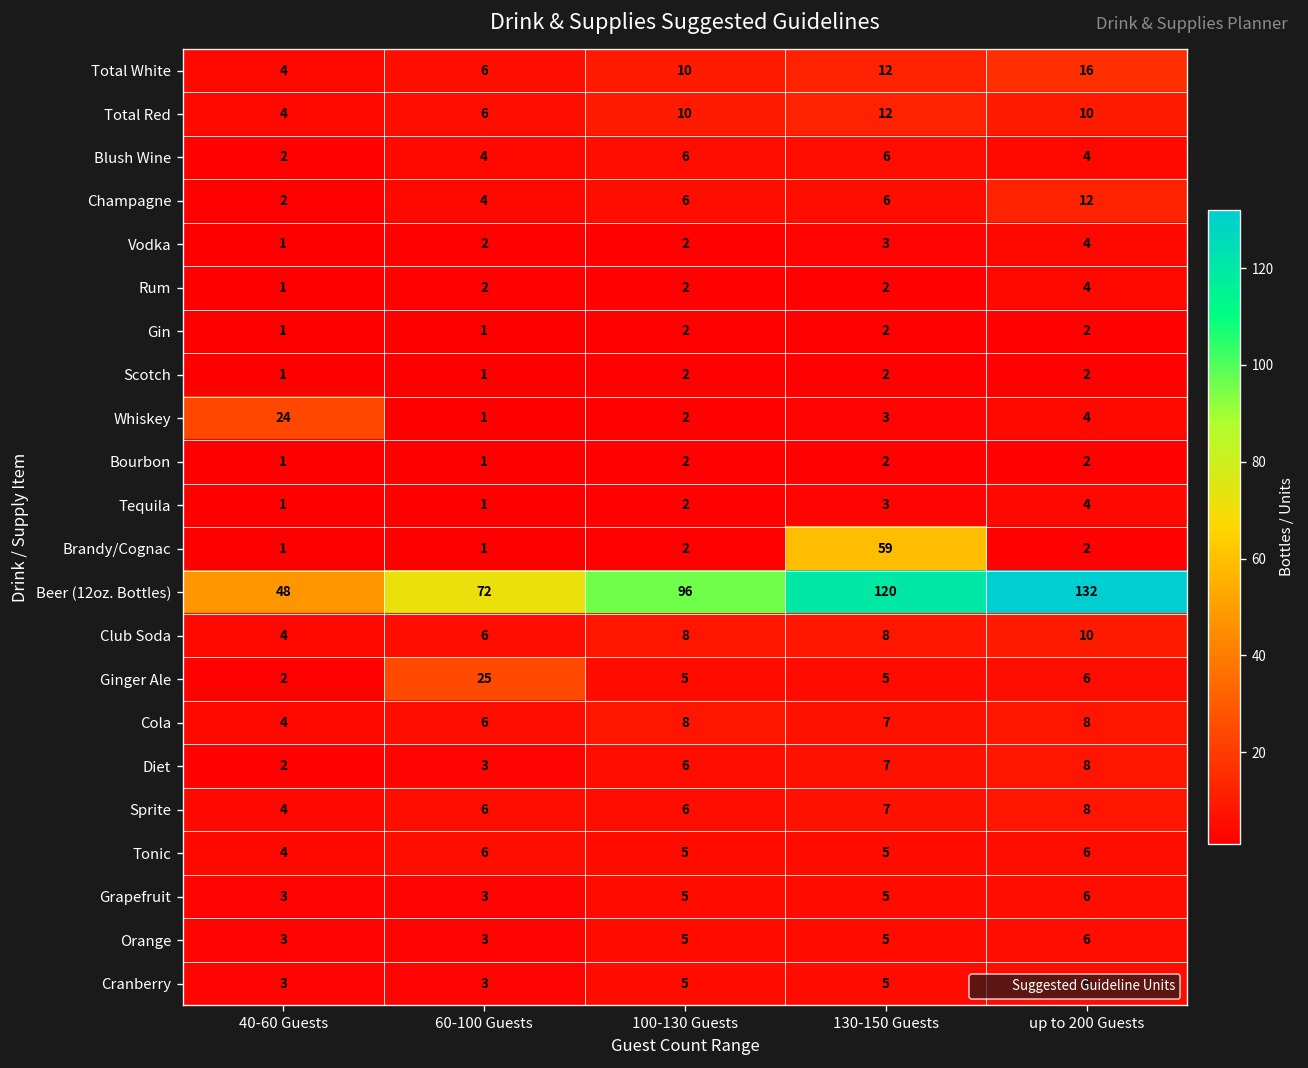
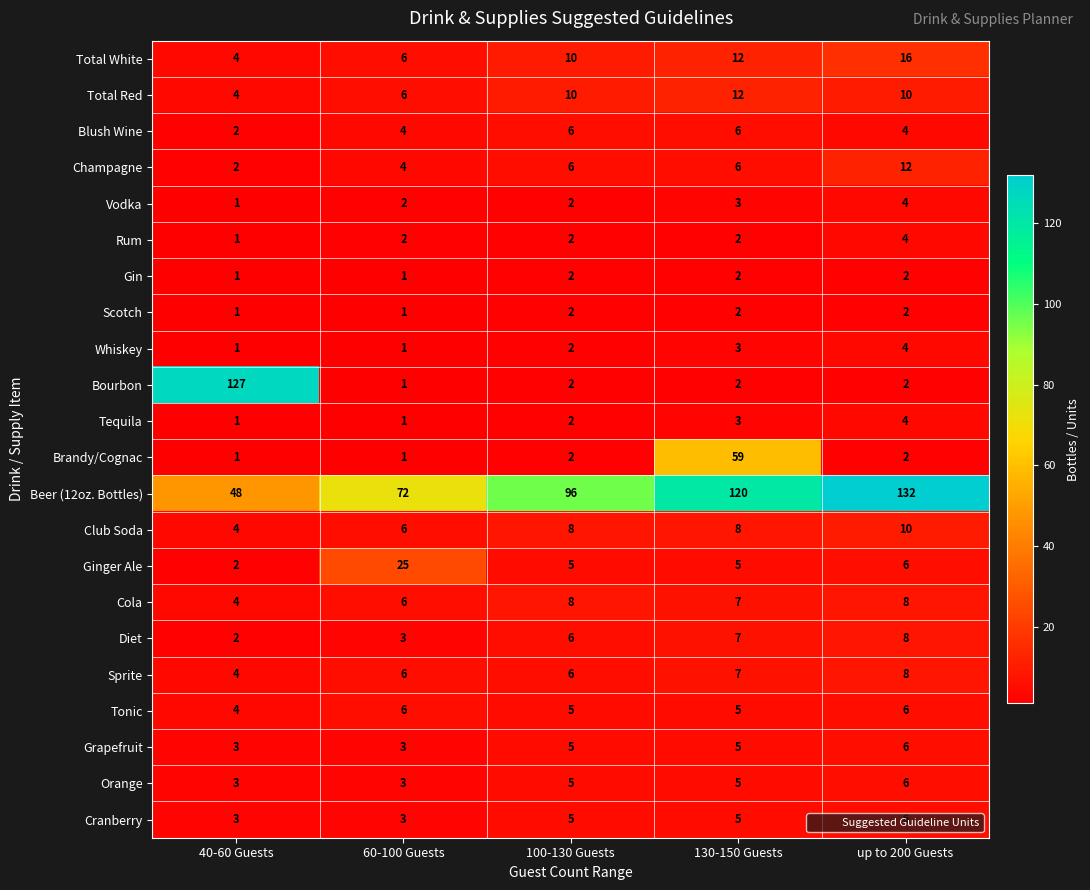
  {
    "Total White": {
      "40-60 Guests": 4,
      "60-100 Guests": 6,
      "100-130 Guests": 10,
      "130-150 Guests": 12,
      "up to 200 Guests": 16
    },
    "Total Red": {
      "40-60 Guests": 4,
      "60-100 Guests": 6,
      "100-130 Guests": 10,
      "130-150 Guests": 12,
      "up to 200 Guests": 10
    },
    "Blush Wine": {
      "40-60 Guests": 2,
      "60-100 Guests": 4,
      "100-130 Guests": 6,
      "130-150 Guests": 6,
      "up to 200 Guests": 4
    },
    "Champagne": {
      "40-60 Guests": 2,
      "60-100 Guests": 4,
      "100-130 Guests": 6,
      "130-150 Guests": 6,
      "up to 200 Guests": 12
    },
    "Vodka": {
      "40-60 Guests": 1,
      "60-100 Guests": 2,
      "100-130 Guests": 2,
      "130-150 Guests": 3,
      "up to 200 Guests": 4
    },
    "Rum": {
      "40-60 Guests": 1,
      "60-100 Guests": 2,
      "100-130 Guests": 2,
      "130-150 Guests": 2,
      "up to 200 Guests": 4
    },
    "Gin": {
      "40-60 Guests": 1,
      "60-100 Guests": 1,
      "100-130 Guests": 2,
      "130-150 Guests": 2,
      "up to 200 Guests": 2
    },
    "Scotch": {
      "40-60 Guests": 1,
      "60-100 Guests": 1,
      "100-130 Guests": 2,
      "130-150 Guests": 2,
      "up to 200 Guests": 2
    },
    "Whiskey": {
-     "40-60 Guests": 24,
+     "40-60 Guests": 1,
      "60-100 Guests": 1,
      "100-130 Guests": 2,
      "130-150 Guests": 3,
      "up to 200 Guests": 4
    },
    "Bourbon": {
-     "40-60 Guests": 1,
+     "40-60 Guests": 127,
      "60-100 Guests": 1,
      "100-130 Guests": 2,
      "130-150 Guests": 2,
      "up to 200 Guests": 2
    },
    "Tequila": {
      "40-60 Guests": 1,
      "60-100 Guests": 1,
      "100-130 Guests": 2,
      "130-150 Guests": 3,
      "up to 200 Guests": 4
    },
    "Brandy/Cognac": {
      "40-60 Guests": 1,
      "60-100 Guests": 1,
      "100-130 Guests": 2,
      "130-150 Guests": 59,
      "up to 200 Guests": 2
    },
    "Beer (12oz. Bottles)": {
      "40-60 Guests": 48,
      "60-100 Guests": 72,
      "100-130 Guests": 96,
      "130-150 Guests": 120,
      "up to 200 Guests": 132
    },
    "Club Soda": {
      "40-60 Guests": 4,
      "60-100 Guests": 6,
      "100-130 Guests": 8,
      "130-150 Guests": 8,
      "up to 200 Guests": 10
    },
    "Ginger Ale": {
      "40-60 Guests": 2,
      "60-100 Guests": 25,
      "100-130 Guests": 5,
      "130-150 Guests": 5,
      "up to 200 Guests": 6
    },
    "Cola": {
      "40-60 Guests": 4,
      "60-100 Guests": 6,
      "100-130 Guests": 8,
      "130-150 Guests": 7,
      "up to 200 Guests": 8
    },
    "Diet": {
      "40-60 Guests": 2,
      "60-100 Guests": 3,
      "100-130 Guests": 6,
      "130-150 Guests": 7,
      "up to 200 Guests": 8
    },
    "Sprite": {
      "40-60 Guests": 4,
      "60-100 Guests": 6,
      "100-130 Guests": 6,
      "130-150 Guests": 7,
      "up to 200 Guests": 8
    },
    "Tonic": {
      "40-60 Guests": 4,
      "60-100 Guests": 6,
      "100-130 Guests": 5,
      "130-150 Guests": 5,
      "up to 200 Guests": 6
    },
    "Grapefruit": {
      "40-60 Guests": 3,
      "60-100 Guests": 3,
      "100-130 Guests": 5,
      "130-150 Guests": 5,
      "up to 200 Guests": 6
    },
    "Orange": {
      "40-60 Guests": 3,
      "60-100 Guests": 3,
      "100-130 Guests": 5,
      "130-150 Guests": 5,
      "up to 200 Guests": 6
    },
    "Cranberry": {
      "40-60 Guests": 3,
      "60-100 Guests": 3,
      "100-130 Guests": 5,
      "130-150 Guests": 5
    }
  }
